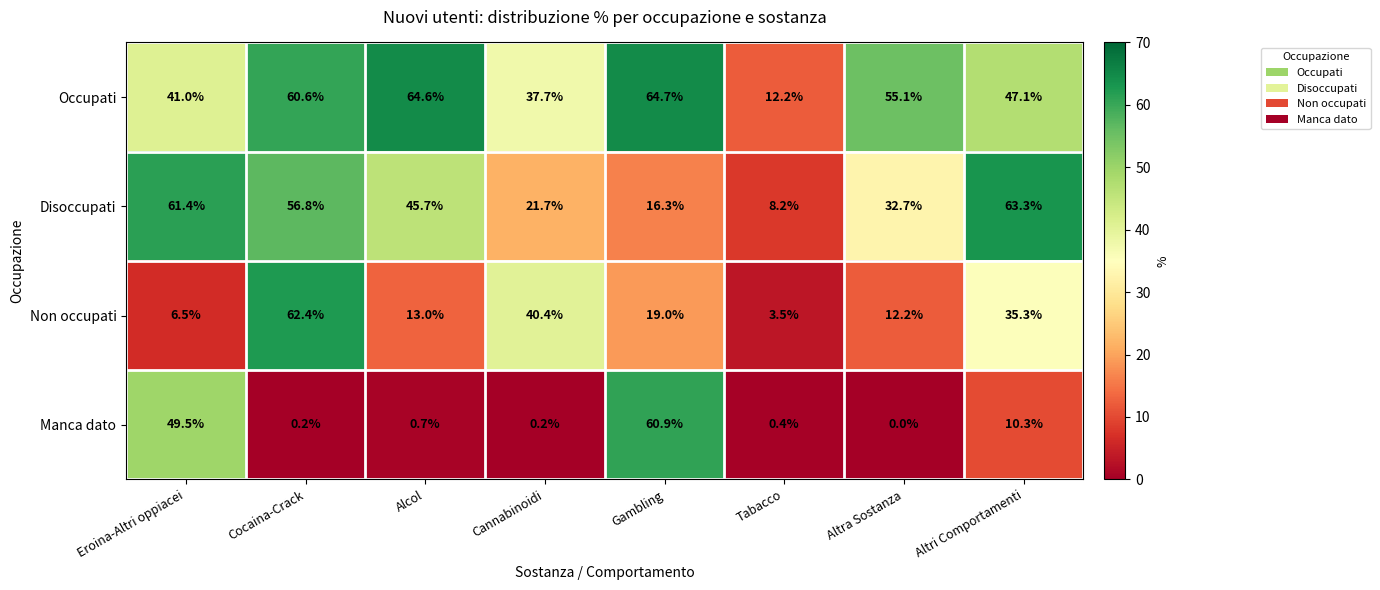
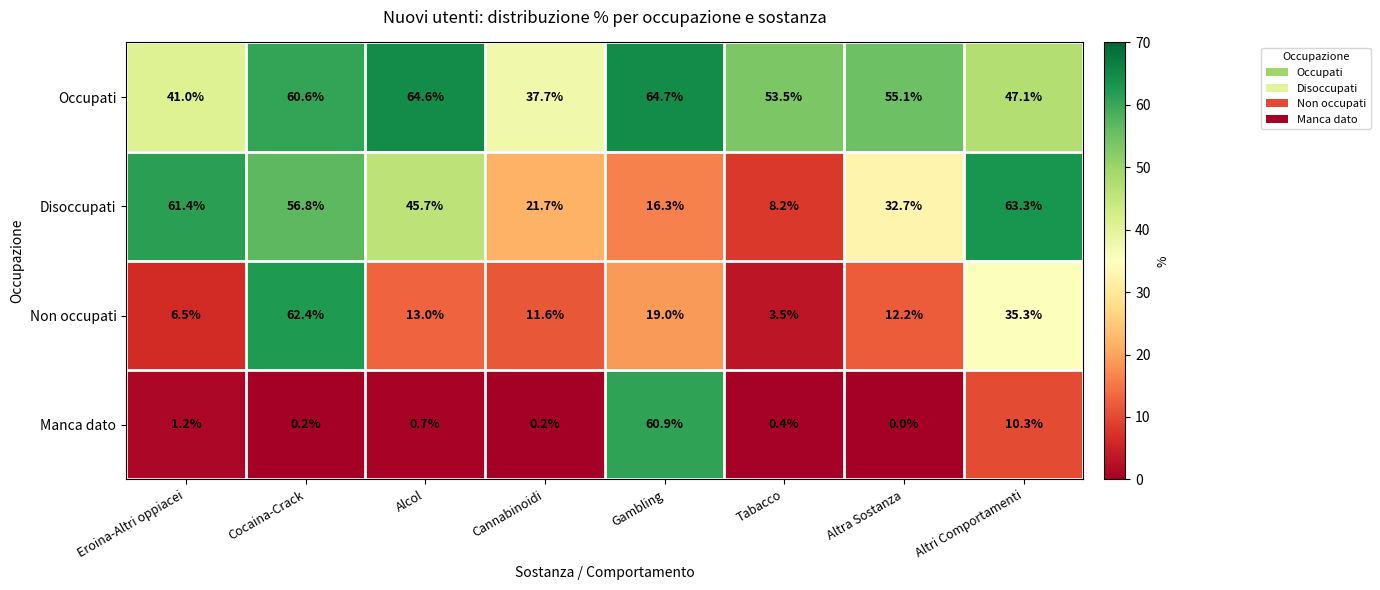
  {
    "Occupati": {
      "Eroina-Altri oppiacei": "41.0%",
      "Cocaina-Crack": "60.6%",
      "Alcol": "64.6%",
      "Cannabinoidi": "37.7%",
      "Gambling": "64.7%",
-     "Tabacco": "12.2%",
+     "Tabacco": "53.5%",
      "Altra Sostanza": "55.1%",
      "Altri Comportamenti": "47.1%"
    },
    "Disoccupati": {
      "Eroina-Altri oppiacei": "61.4%",
      "Cocaina-Crack": "56.8%",
      "Alcol": "45.7%",
      "Cannabinoidi": "21.7%",
      "Gambling": "16.3%",
      "Tabacco": "8.2%",
      "Altra Sostanza": "32.7%",
      "Altri Comportamenti": "63.3%"
    },
    "Non occupati": {
      "Eroina-Altri oppiacei": "6.5%",
      "Cocaina-Crack": "62.4%",
      "Alcol": "13.0%",
-     "Cannabinoidi": "40.4%",
+     "Cannabinoidi": "11.6%",
      "Gambling": "19.0%",
      "Tabacco": "3.5%",
      "Altra Sostanza": "12.2%",
      "Altri Comportamenti": "35.3%"
    },
    "Manca dato": {
-     "Eroina-Altri oppiacei": "49.5%",
+     "Eroina-Altri oppiacei": "1.2%",
      "Cocaina-Crack": "0.2%",
      "Alcol": "0.7%",
      "Cannabinoidi": "0.2%",
      "Gambling": "60.9%",
      "Tabacco": "0.4%",
      "Altra Sostanza": "0.0%",
      "Altri Comportamenti": "10.3%"
    }
  }
